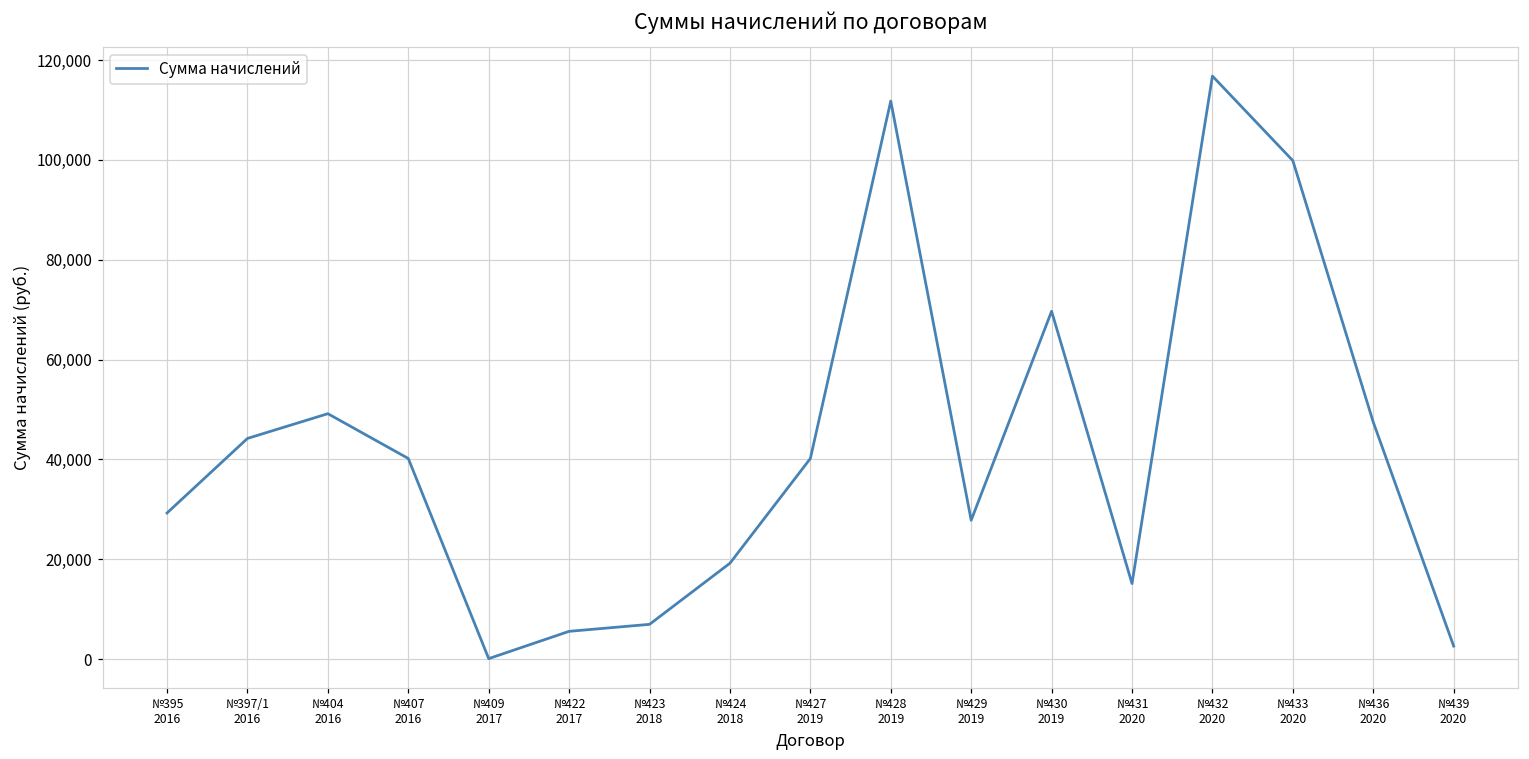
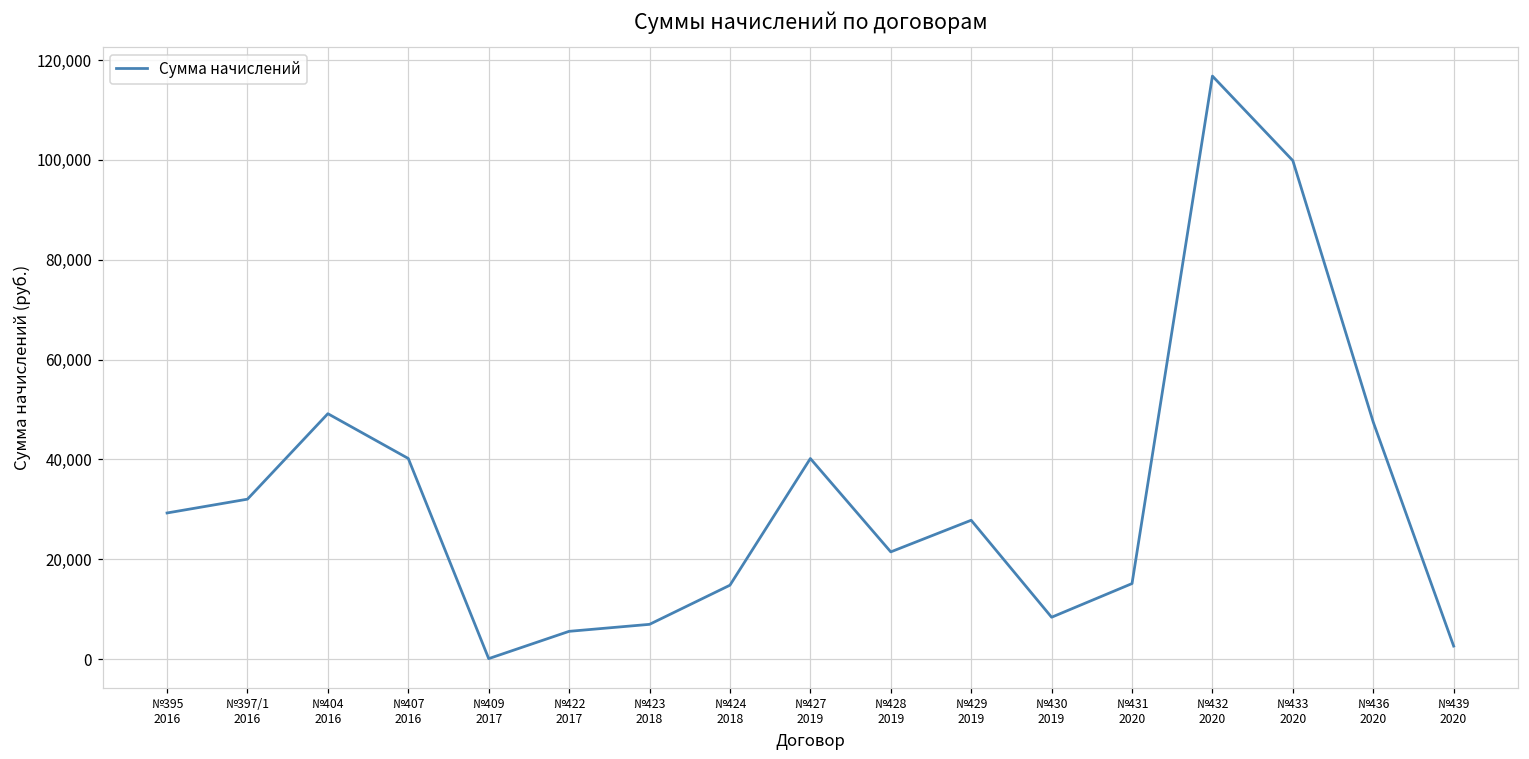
  {
    "№395 2016": "29,000",
-   "№397/1 2016": "44,000",
+   "№397/1 2016": "32,000",
    "№404 2016": "49,000",
    "№407 2016": "40,000",
    "№409 2017": "0",
    "№422 2017": "6,000",
    "№423 2018": "7,000",
-   "№424 2018": "19,000",
+   "№424 2018": "15,000",
    "№427 2019": "40,000",
-   "№428 2019": "112,000",
+   "№428 2019": "21,000",
    "№429 2019": "28,000",
-   "№430 2019": "70,000",
+   "№430 2019": "8,000",
    "№431 2020": "15,000",
    "№432 2020": "117,000",
    "№433 2020": "100,000",
    "№436 2020": "47,000",
    "№439 2020": "3,000"
  }
